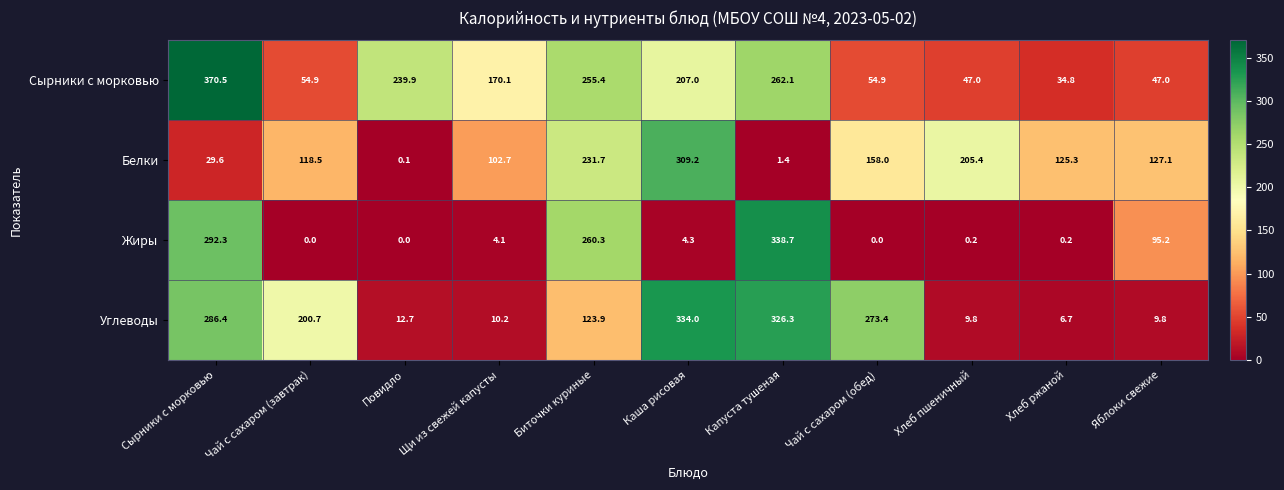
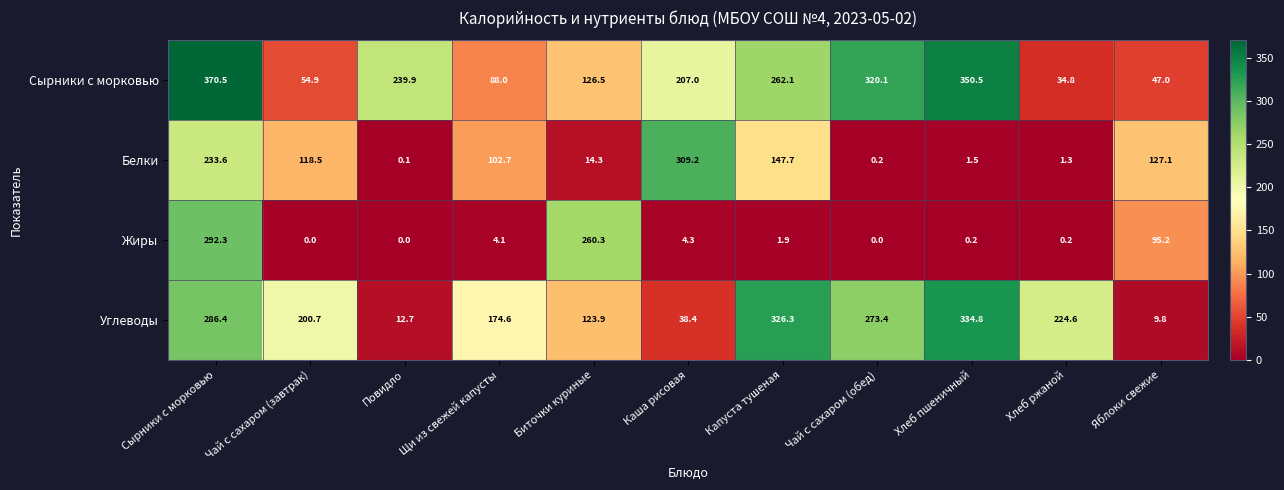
  {
    "Сырники с морковью": {
      "Сырники с морковью": 370.5,
      "Чай с сахаром (завтрак)": 54.9,
      "Повидло": 239.9,
-     "Щи из свежей капусты": 170.1,
-     "Биточки куриные": 255.4,
+     "Щи из свежей капусты": 88.0,
+     "Биточки куриные": 126.5,
      "Каша рисовая": 207.0,
      "Капуста тушеная": 262.1,
-     "Чай с сахаром (обед)": 54.9,
-     "Хлеб пшеничный": 47.0,
+     "Чай с сахаром (обед)": 320.1,
+     "Хлеб пшеничный": 350.5,
      "Хлеб ржаной": 34.8,
      "Яблоки свежие": 47.0
    },
    "Белки": {
-     "Сырники с морковью": 29.6,
+     "Сырники с морковью": 233.6,
      "Чай с сахаром (завтрак)": 118.5,
      "Повидло": 0.1,
      "Щи из свежей капусты": 102.7,
-     "Биточки куриные": 231.7,
+     "Биточки куриные": 14.3,
      "Каша рисовая": 309.2,
-     "Капуста тушеная": 1.4,
-     "Чай с сахаром (обед)": 158.0,
-     "Хлеб пшеничный": 205.4,
-     "Хлеб ржаной": 125.3,
+     "Капуста тушеная": 147.7,
+     "Чай с сахаром (обед)": 0.2,
+     "Хлеб пшеничный": 1.5,
+     "Хлеб ржаной": 1.3,
      "Яблоки свежие": 127.1
    },
    "Жиры": {
      "Сырники с морковью": 292.3,
      "Чай с сахаром (завтрак)": 0.0,
      "Повидло": 0.0,
      "Щи из свежей капусты": 4.1,
      "Биточки куриные": 260.3,
      "Каша рисовая": 4.3,
-     "Капуста тушеная": 338.7,
+     "Капуста тушеная": 1.9,
      "Чай с сахаром (обед)": 0.0,
      "Хлеб пшеничный": 0.2,
      "Хлеб ржаной": 0.2,
      "Яблоки свежие": 95.2
    },
    "Углеводы": {
      "Сырники с морковью": 286.4,
      "Чай с сахаром (завтрак)": 200.7,
      "Повидло": 12.7,
-     "Щи из свежей капусты": 10.2,
+     "Щи из свежей капусты": 174.6,
      "Биточки куриные": 123.9,
-     "Каша рисовая": 334.0,
+     "Каша рисовая": 38.4,
      "Капуста тушеная": 326.3,
      "Чай с сахаром (обед)": 273.4,
-     "Хлеб пшеничный": 9.8,
-     "Хлеб ржаной": 6.7,
+     "Хлеб пшеничный": 334.8,
+     "Хлеб ржаной": 224.6,
      "Яблоки свежие": 9.8
    }
  }
